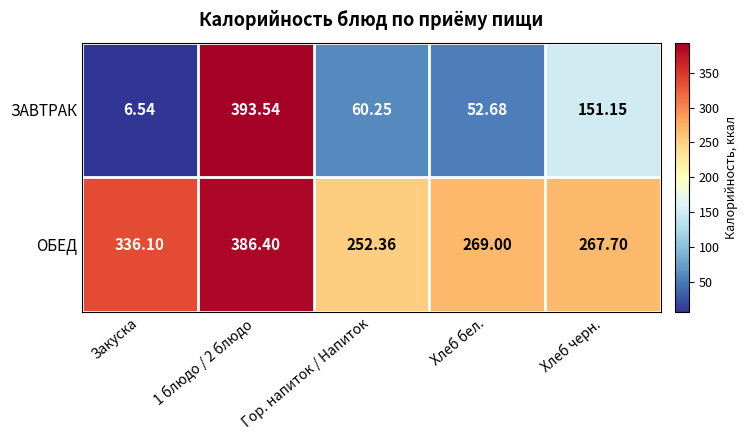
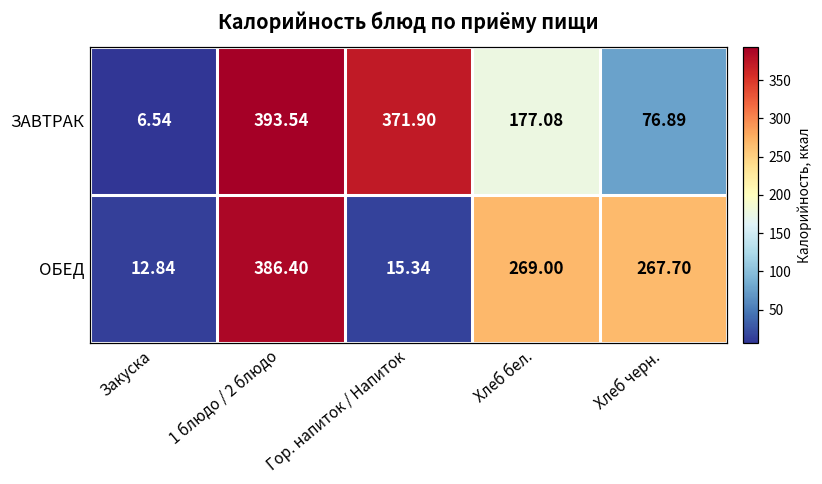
  {
    "ЗАВТРАК": {
      "Закуска": 6.54,
      "1 блюдо / 2 блюдо": 393.54,
-     "Гор. напиток / Напиток": 60.25,
-     "Хлеб бел.": 52.68,
-     "Хлеб черн.": 151.15
+     "Гор. напиток / Напиток": 371.90,
+     "Хлеб бел.": 177.08,
+     "Хлеб черн.": 76.89
    },
    "ОБЕД": {
-     "Закуска": 336.10,
+     "Закуска": 12.84,
      "1 блюдо / 2 блюдо": 386.40,
-     "Гор. напиток / Напиток": 252.36,
+     "Гор. напиток / Напиток": 15.34,
      "Хлеб бел.": 269.00,
      "Хлеб черн.": 267.70
    }
  }
